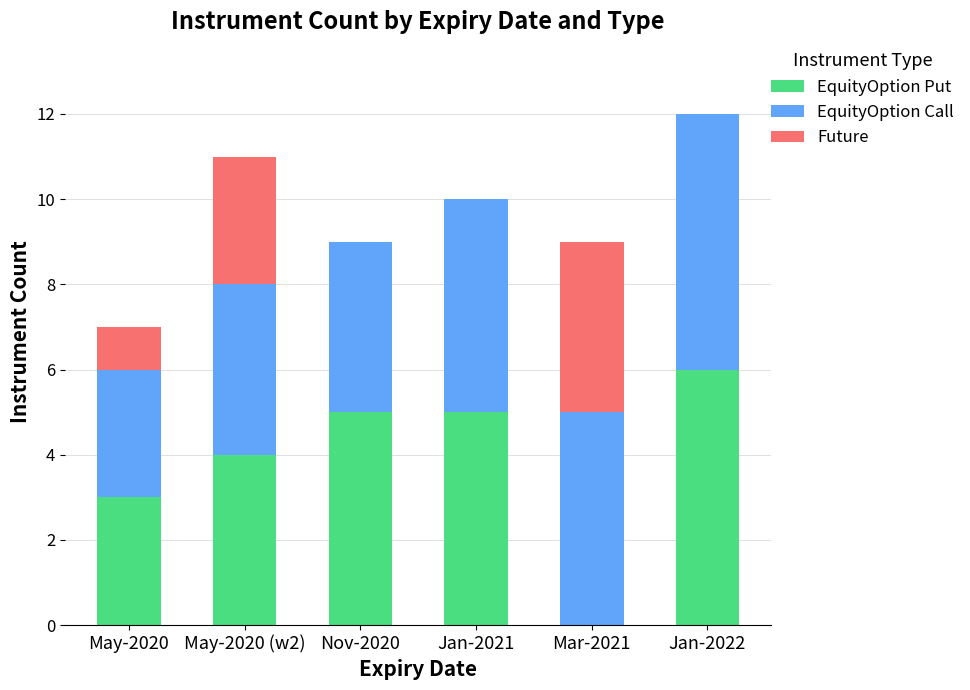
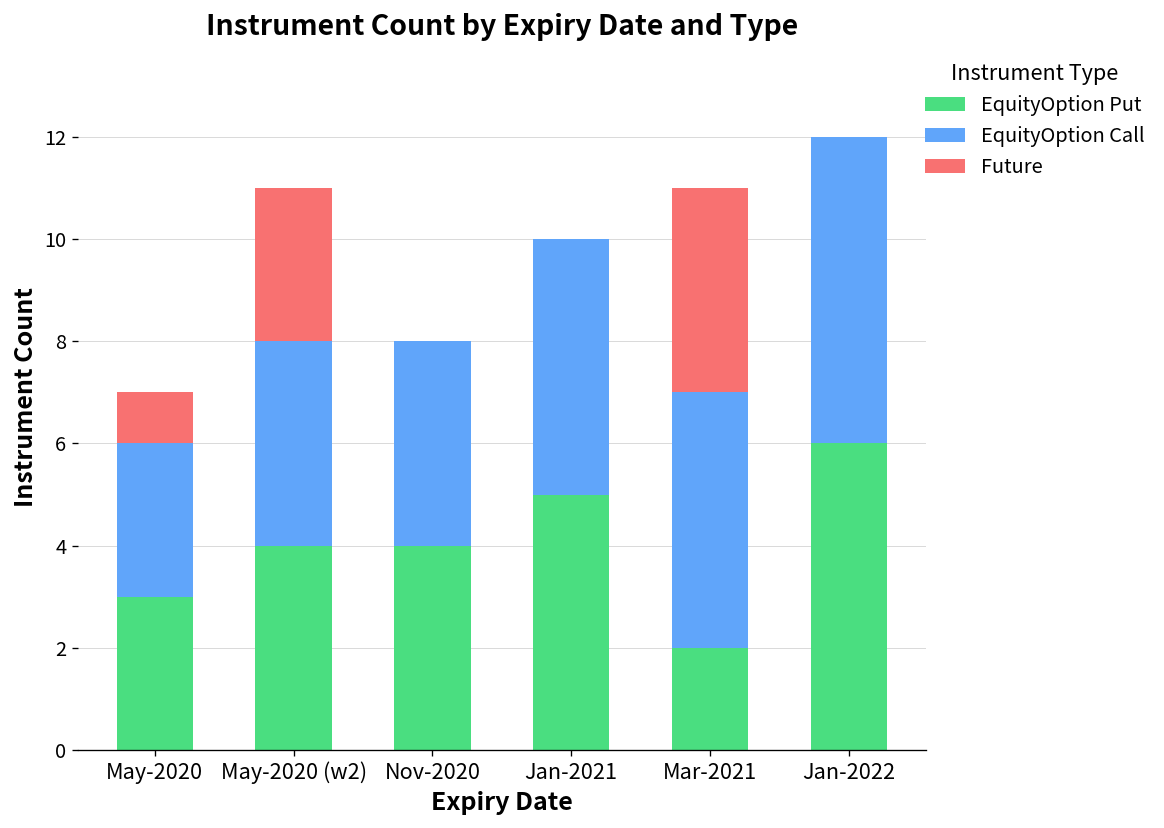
  {
    "EquityOption Put": {
      "May-2020": 3,
      "May-2020 (w2)": 4,
-     "Nov-2020": 5,
+     "Nov-2020": 4,
      "Jan-2021": 5,
-     "Mar-2021": 0,
+     "Mar-2021": 2,
      "Jan-2022": 6
    },
    "EquityOption Call": {
      "May-2020": 3,
      "May-2020 (w2)": 4,
      "Nov-2020": 4,
      "Jan-2021": 5,
      "Mar-2021": 5,
      "Jan-2022": 6
    },
    "Future": {
      "May-2020": 1,
      "May-2020 (w2)": 3,
      "Nov-2020": 0,
      "Jan-2021": 0,
      "Mar-2021": 4,
      "Jan-2022": 0
    }
  }
